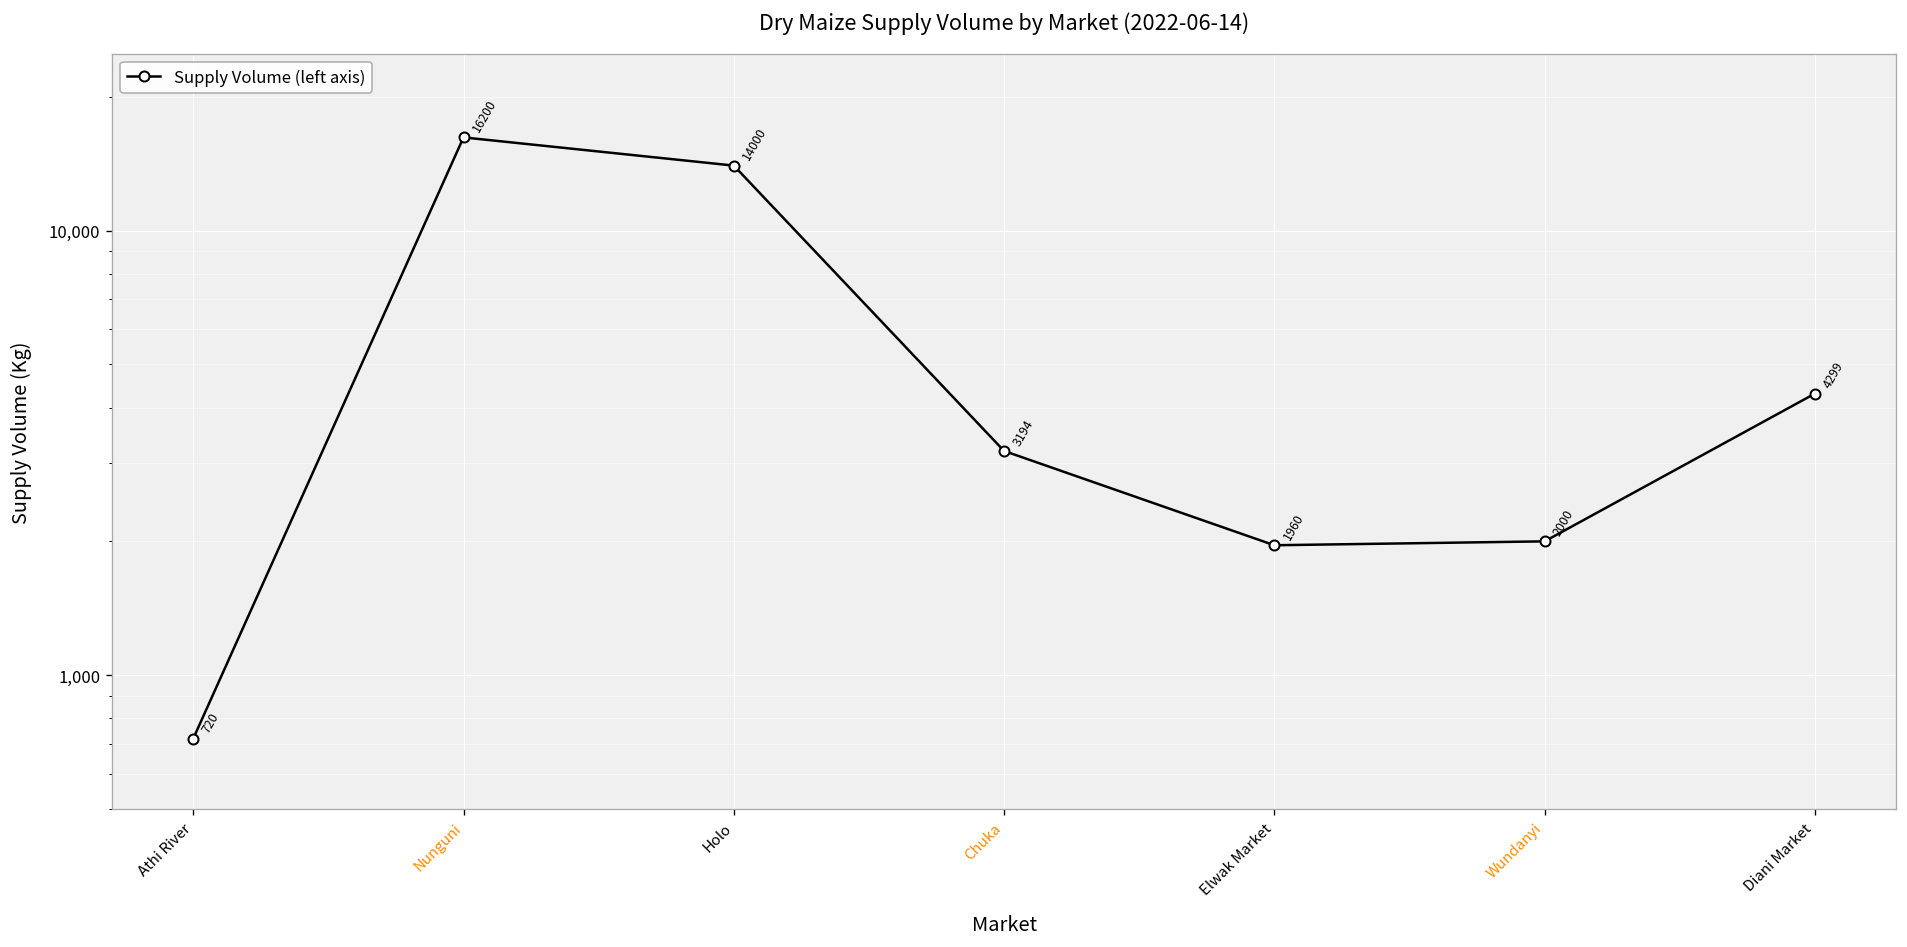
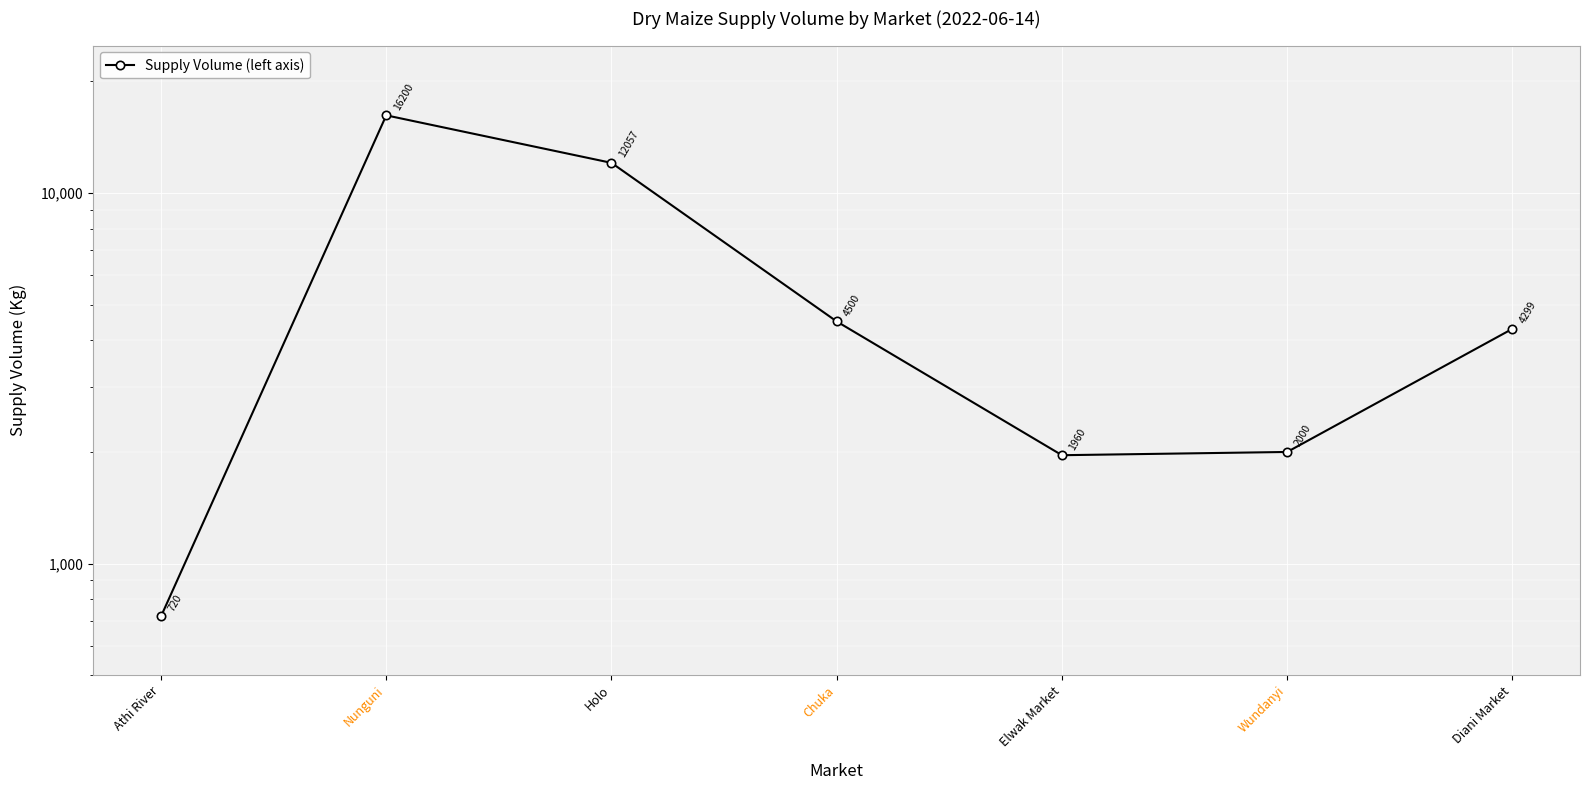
  {
    "Athi River": 720,
    "Nunguni": 16200,
-   "Holo": 14000,
-   "Chuka": 3194,
+   "Holo": 12057,
+   "Chuka": 4500,
    "Elwak Market": 1960,
    "Wundanyi": 2000,
    "Diani Market": 4299
  }
